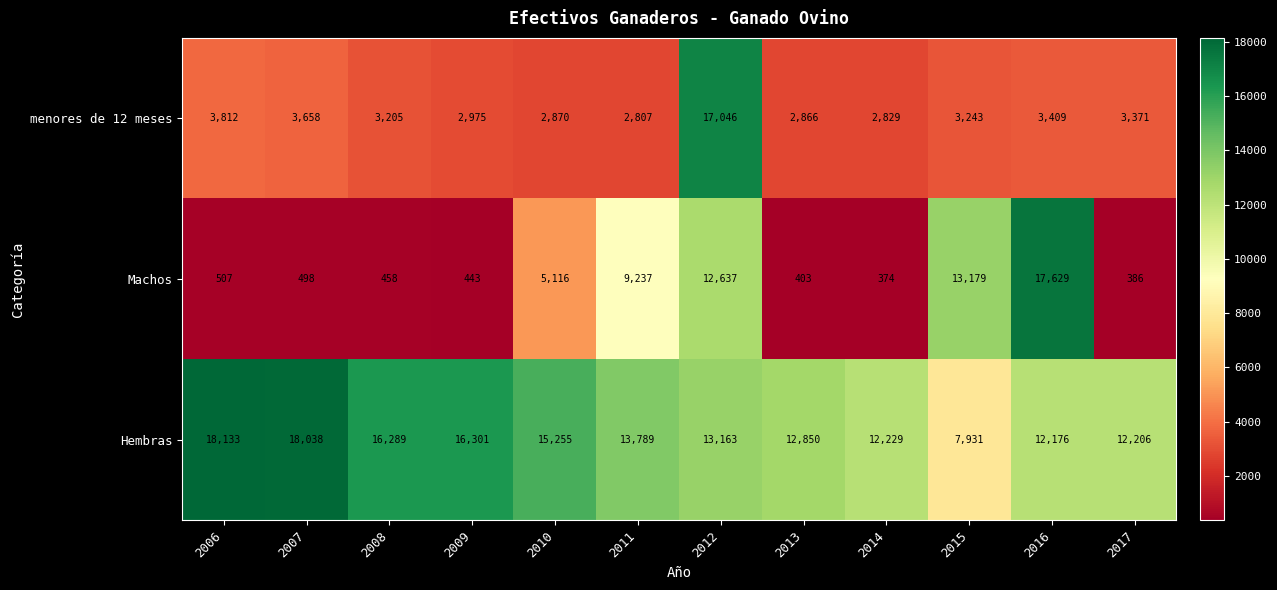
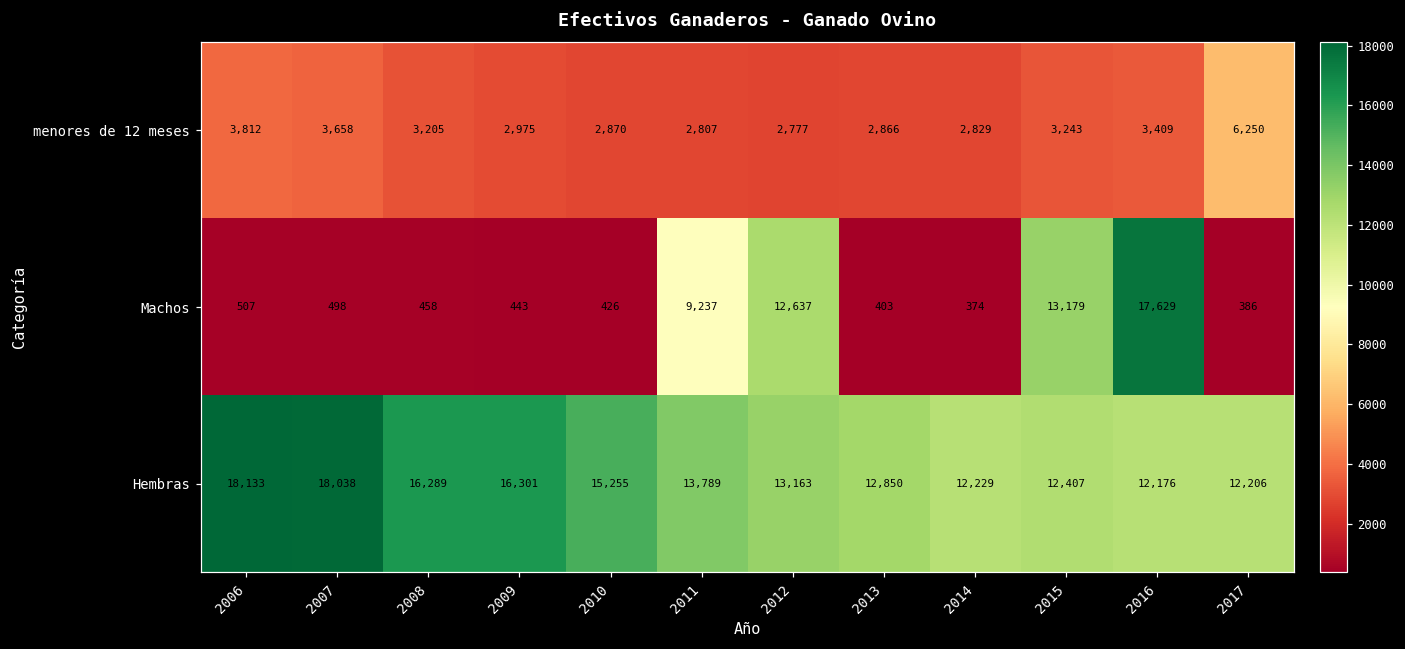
  {
    "menores de 12 meses": {
      "2006": "3,812",
      "2007": "3,658",
      "2008": "3,205",
      "2009": "2,975",
      "2010": "2,870",
      "2011": "2,807",
-     "2012": "17,046",
+     "2012": "2,777",
      "2013": "2,866",
      "2014": "2,829",
      "2015": "3,243",
      "2016": "3,409",
-     "2017": "3,371"
+     "2017": "6,250"
    },
    "Machos": {
      "2006": "507",
      "2007": "498",
      "2008": "458",
      "2009": "443",
-     "2010": "5,116",
+     "2010": "426",
      "2011": "9,237",
      "2012": "12,637",
      "2013": "403",
      "2014": "374",
      "2015": "13,179",
      "2016": "17,629",
      "2017": "386"
    },
    "Hembras": {
      "2006": "18,133",
      "2007": "18,038",
      "2008": "16,289",
      "2009": "16,301",
      "2010": "15,255",
      "2011": "13,789",
      "2012": "13,163",
      "2013": "12,850",
      "2014": "12,229",
-     "2015": "7,931",
+     "2015": "12,407",
      "2016": "12,176",
      "2017": "12,206"
    }
  }
